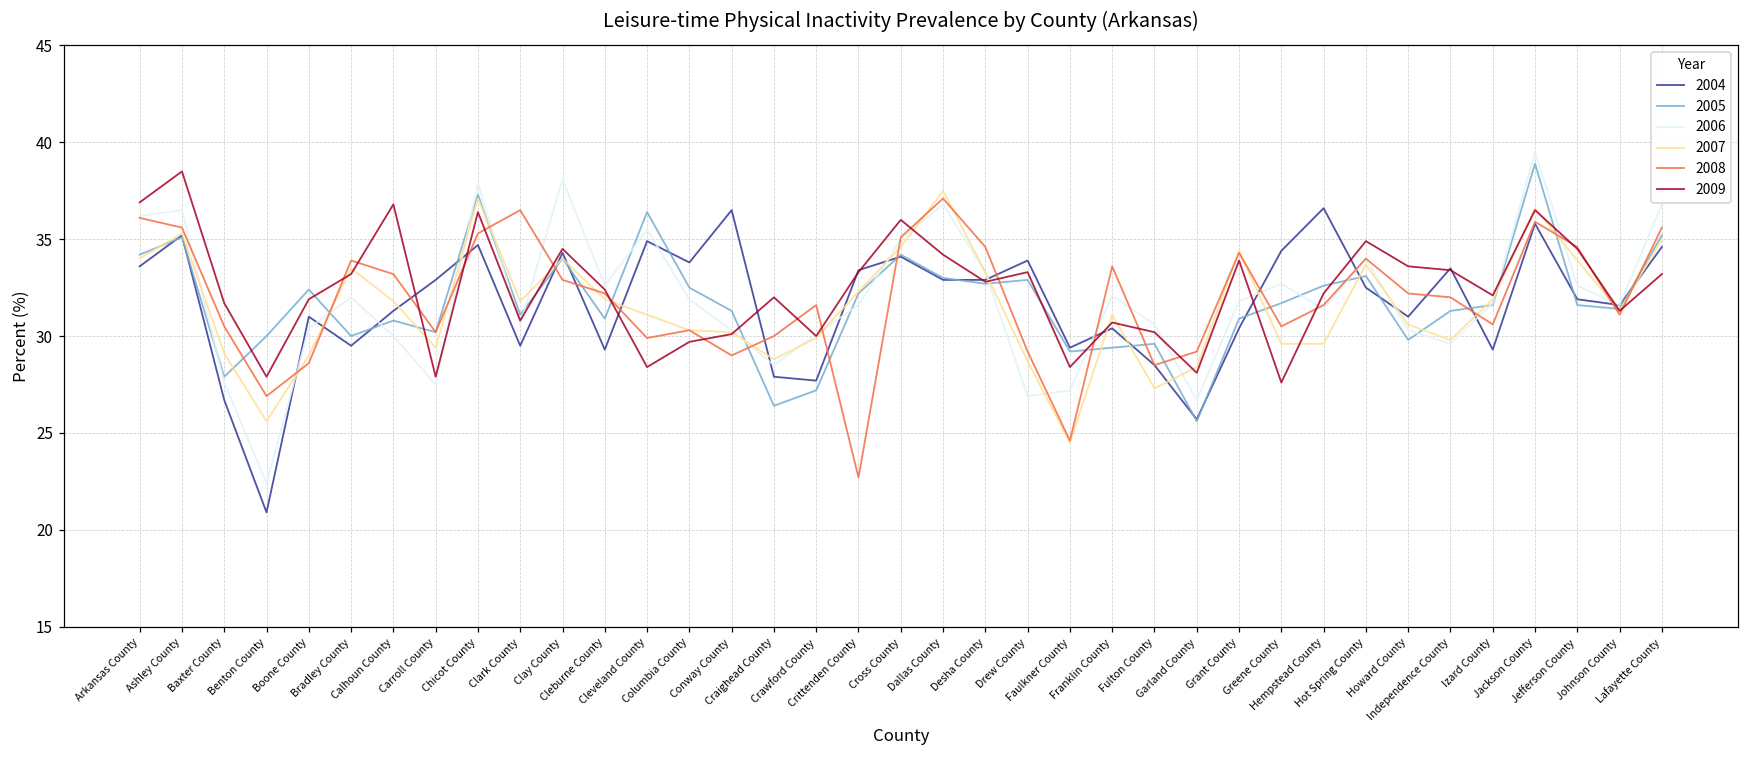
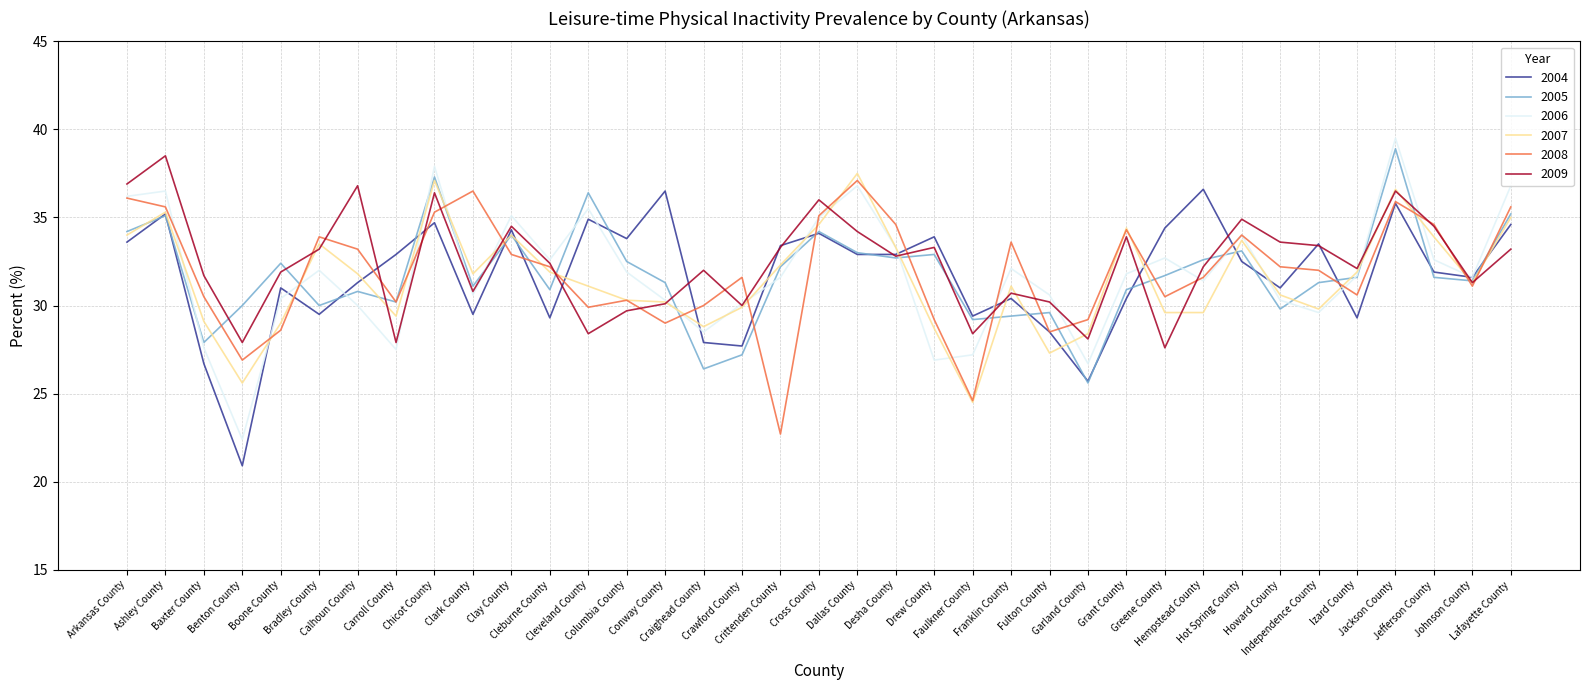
  {
    "2004": {
      "Arkansas County": 33.6,
      "Baxter County": 26.7,
      "Benton County": 20.9,
      "Boone County": 31.0,
      "Bradley County": 29.5,
      "Calhoun County": 31.3,
      "Carroll County": 32.9,
      "Chicot County": 34.7,
      "Clark County": 29.5,
      "Clay County": 34.3,
      "Cleburne County": 29.3,
      "Cleveland County": 34.9,
      "Columbia County": 33.8,
      "Conway County": 36.5,
      "Craighead County": 27.9,
      "Crawford County": 27.7,
      "Drew County": 33.9,
      "Faulkner County": 29.4,
      "Franklin County": 30.4,
      "Grant County": 30.4,
      "Greene County": 34.4,
      "Hempstead County": 36.6,
      "Hot Spring County": 32.5,
      "Howard County": 31.0,
      "Izard County": 29.3,
      "Jefferson County": 31.9,
      "Lafayette County": 34.6
    },
    "2005": {
      "Arkansas County": 34.2,
      "Baxter County": 27.9,
      "Benton County": 30.0,
      "Boone County": 32.4,
      "Bradley County": 30.0,
      "Calhoun County": 30.8,
      "Chicot County": 37.3,
      "Clark County": 31.1,
      "Cleburne County": 30.9,
      "Cleveland County": 36.4,
      "Columbia County": 32.5,
      "Conway County": 31.3,
      "Craighead County": 26.4,
      "Crawford County": 27.2,
      "Drew County": 32.9,
      "Faulkner County": 29.2,
      "Franklin County": 29.4,
      "Fulton County": 29.6,
      "Grant County": 30.9,
      "Greene County": 31.7,
      "Hempstead County": 32.6,
      "Hot Spring County": 33.1,
      "Howard County": 29.8,
      "Independence County": 31.3,
      "Jackson County": 38.9,
      "Jefferson County": 31.6,
      "Lafayette County": 35.2
    },
    "2006": {
      "Ashley County": 36.5,
      "Baxter County": 27.6,
      "Benton County": 22.4,
      "Boone County": 30.4,
      "Bradley County": 32.0,
      "Calhoun County": 30.0,
      "Carroll County": 27.5,
      "Chicot County": 37.9,
      "Clark County": 30.6,
-     "Clay County": 38.1,
+     "Clay County": 35.1,
      "Cleburne County": 32.6,
      "Cleveland County": 35.5,
      "Columbia County": 31.9,
      "Craighead County": 28.5,
      "Crittenden County": 31.6,
      "Dallas County": 36.8,
      "Drew County": 26.9,
      "Faulkner County": 27.2,
      "Franklin County": 32.1,
      "Fulton County": 30.6,
      "Garland County": 26.7,
      "Grant County": 31.8,
      "Greene County": 32.7,
      "Hempstead County": 31.4,
      "Howard County": 30.3,
      "Independence County": 29.6,
      "Jackson County": 39.5,
      "Jefferson County": 32.6
    },
    "2007": {
      "Arkansas County": 34.0,
      "Baxter County": 29.1,
      "Benton County": 25.6,
      "Boone County": 29.0,
      "Bradley County": 33.5,
      "Calhoun County": 31.8,
      "Carroll County": 29.4,
      "Chicot County": 37.1,
      "Clark County": 31.8,
      "Cleburne County": 31.9,
      "Cleveland County": 31.1,
      "Craighead County": 28.8,
      "Cross County": 34.6,
      "Dallas County": 37.5,
      "Drew County": 28.7,
      "Franklin County": 31.1,
      "Fulton County": 27.3,
      "Garland County": 28.4,
      "Greene County": 29.6,
      "Hempstead County": 29.6,
      "Hot Spring County": 33.7,
      "Howard County": 30.6,
      "Independence County": 29.8,
      "Izard County": 31.9,
      "Jefferson County": 33.9,
      "Lafayette County": 35.0
    },
    "2008": {
      "Ashley County": 35.6,
      "Baxter County": 30.5,
      "Benton County": 26.9,
      "Boone County": 28.6,
      "Bradley County": 33.9,
      "Calhoun County": 33.2,
      "Chicot County": 35.3,
      "Clark County": 36.5,
      "Clay County": 32.9,
      "Cleburne County": 32.2,
      "Cleveland County": 29.9,
      "Conway County": 29.0,
      "Craighead County": 30.0,
      "Crawford County": 31.6,
      "Crittenden County": 22.7,
      "Dallas County": 37.1,
      "Desha County": 34.6,
      "Drew County": 29.2,
      "Franklin County": 33.6,
      "Garland County": 29.2,
      "Greene County": 30.5,
      "Hempstead County": 31.6,
      "Howard County": 32.2,
      "Independence County": 32.0,
      "Izard County": 30.6,
      "Johnson County": 31.1,
      "Lafayette County": 35.6
    },
    "2009": {
      "Arkansas County": 36.9,
      "Ashley County": 38.5,
      "Baxter County": 31.7,
      "Benton County": 27.9,
      "Boone County": 31.9,
      "Bradley County": 33.2,
      "Calhoun County": 36.8,
      "Carroll County": 27.9,
      "Chicot County": 36.4,
      "Clark County": 30.8,
      "Clay County": 34.5,
      "Cleburne County": 32.4,
      "Cleveland County": 28.4,
      "Columbia County": 29.7,
      "Craighead County": 32.0,
      "Cross County": 36.0,
      "Dallas County": 34.2,
      "Drew County": 33.3,
      "Faulkner County": 28.4,
      "Franklin County": 30.7,
      "Fulton County": 30.2,
      "Garland County": 28.1,
      "Grant County": 33.9,
      "Greene County": 27.6,
      "Hempstead County": 32.2,
      "Hot Spring County": 34.9,
      "Howard County": 33.6,
      "Izard County": 32.1,
      "Lafayette County": 33.2
    }
  }
